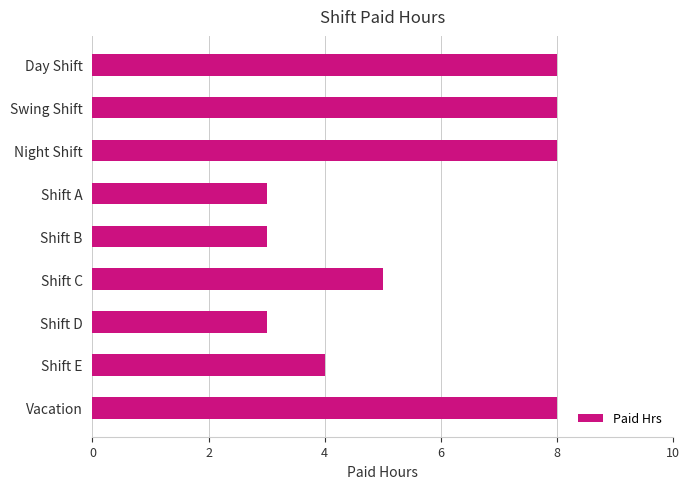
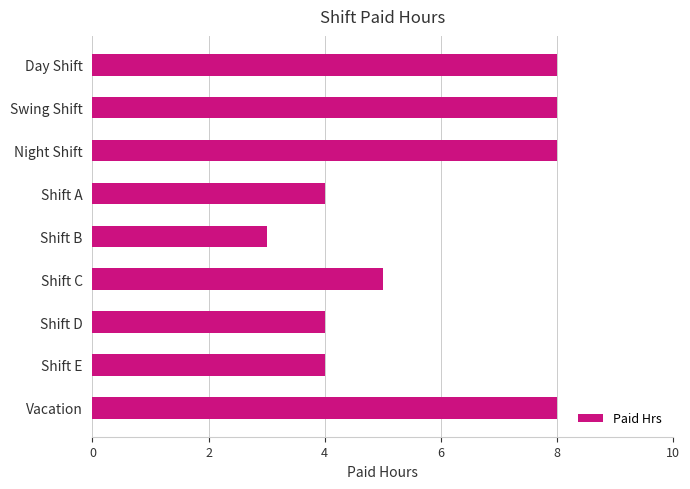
  {
    "Day Shift": 8,
    "Swing Shift": 8,
    "Night Shift": 8,
-   "Shift A": 3,
+   "Shift A": 4,
    "Shift B": 3,
    "Shift C": 5,
-   "Shift D": 3,
+   "Shift D": 4,
    "Shift E": 4,
    "Vacation": 8
  }
